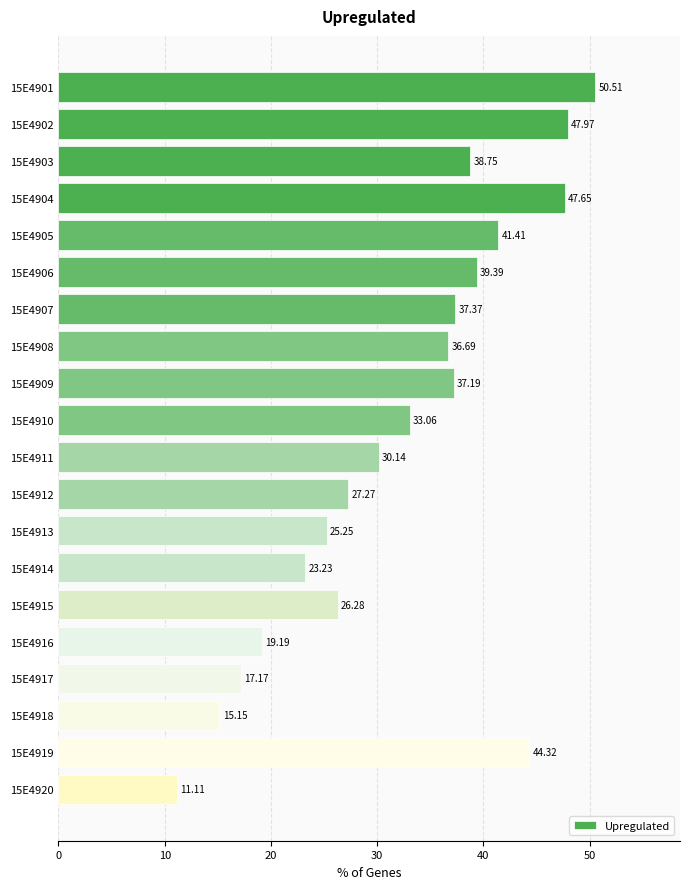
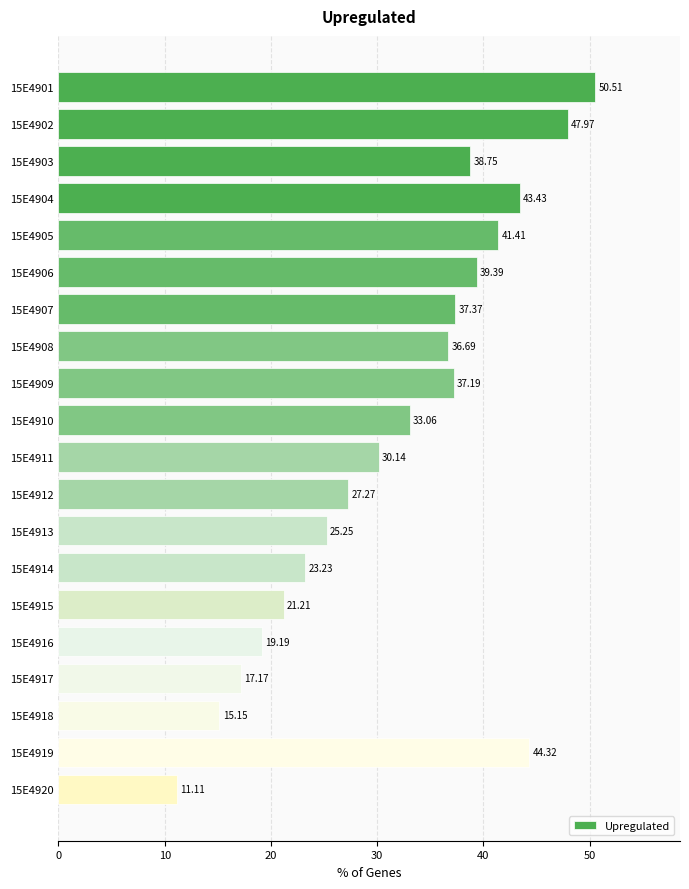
  {
    "15E4901": 50.51,
    "15E4902": 47.97,
    "15E4903": 38.75,
-   "15E4904": 47.65,
+   "15E4904": 43.43,
    "15E4905": 41.41,
    "15E4906": 39.39,
    "15E4907": 37.37,
    "15E4908": 36.69,
    "15E4909": 37.19,
    "15E4910": 33.06,
    "15E4911": 30.14,
    "15E4912": 27.27,
    "15E4913": 25.25,
    "15E4914": 23.23,
-   "15E4915": 26.28,
+   "15E4915": 21.21,
    "15E4916": 19.19,
    "15E4917": 17.17,
    "15E4918": 15.15,
    "15E4919": 44.32,
    "15E4920": 11.11
  }
